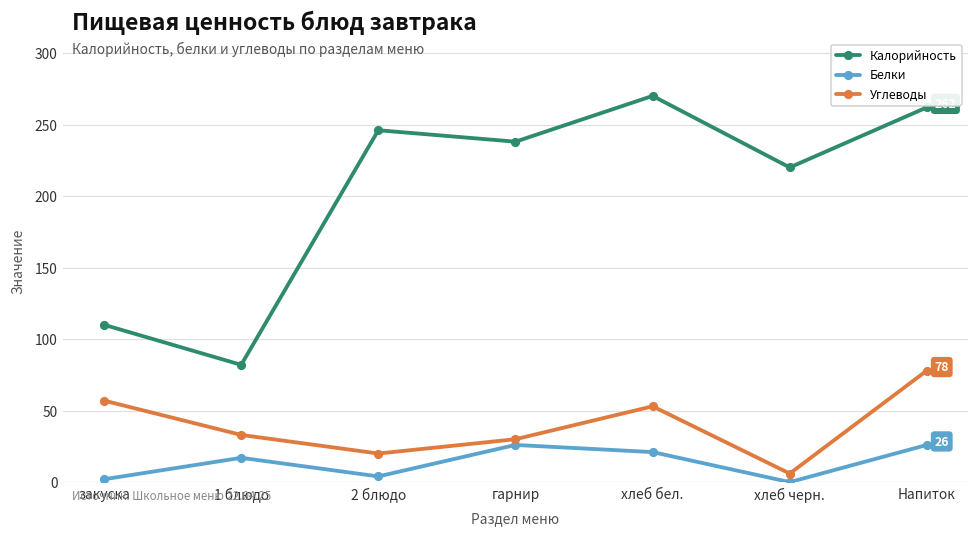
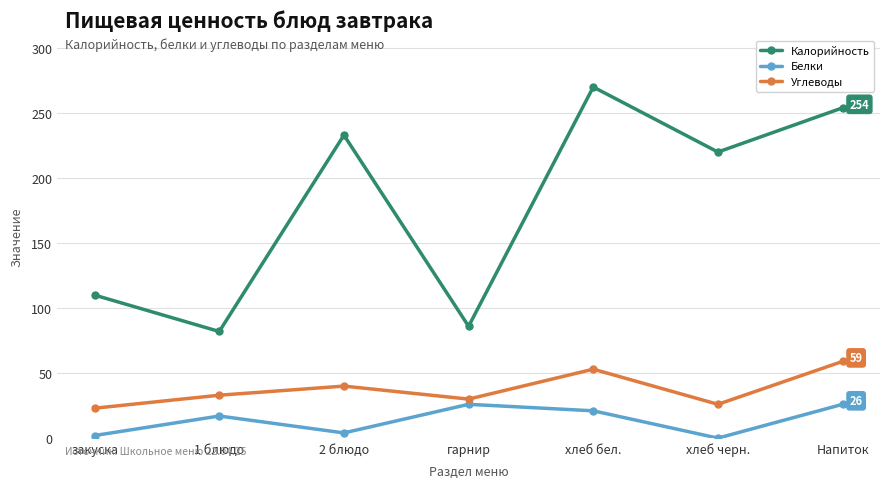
  {
    "Калорийность": {
      "закуска": 110,
      "1 блюдо": 82,
-     "2 блюдо": 246,
-     "гарнир": 238,
+     "2 блюдо": 233,
+     "гарнир": 86,
      "хлеб бел.": 270,
      "хлеб черн.": 220,
-     "Напиток": 262
+     "Напиток": 254
    },
    "Белки": {
      "закуска": 2,
      "1 блюдо": 17,
      "2 блюдо": 4,
      "гарнир": 26,
      "хлеб бел.": 21,
      "хлеб черн.": 0
    },
    "Углеводы": {
-     "закуска": 57,
-     "2 блюдо": 20,
-     "хлеб черн.": 6,
-     "Напиток": 78
+     "закуска": 23,
+     "2 блюдо": 40,
+     "хлеб черн.": 26,
+     "Напиток": 59
    }
  }
